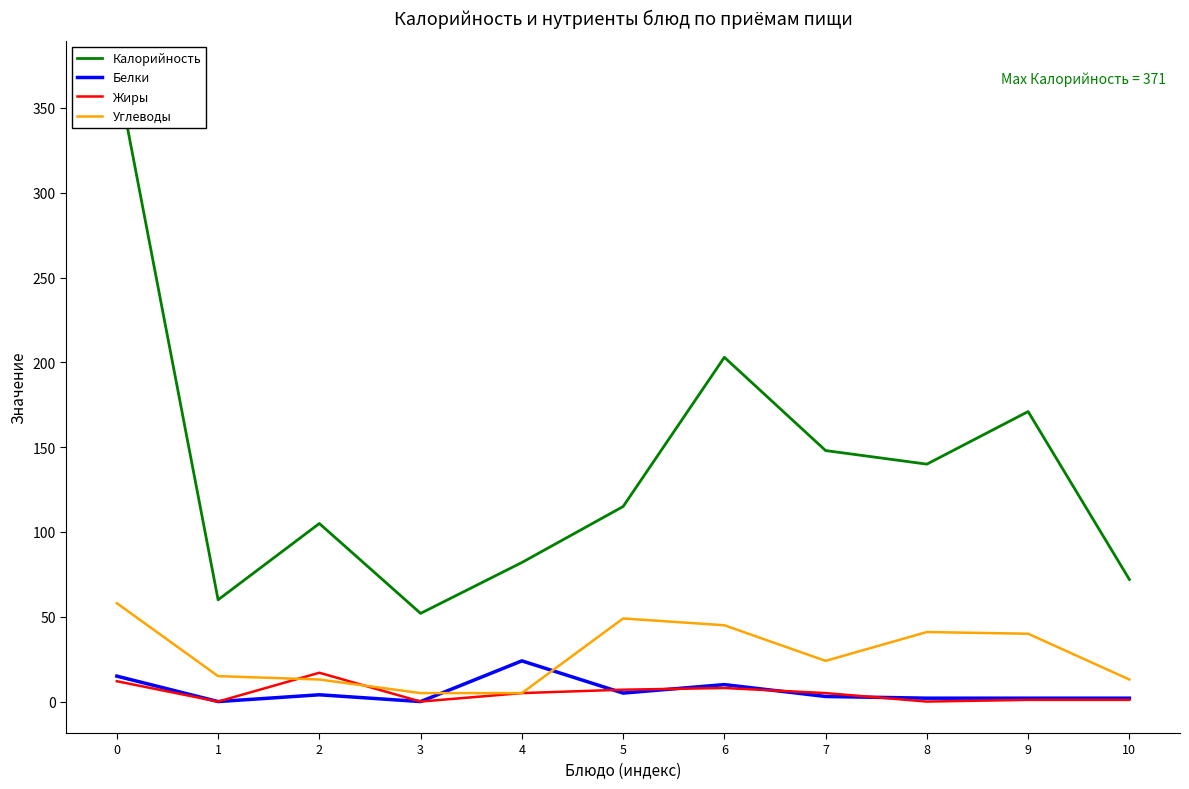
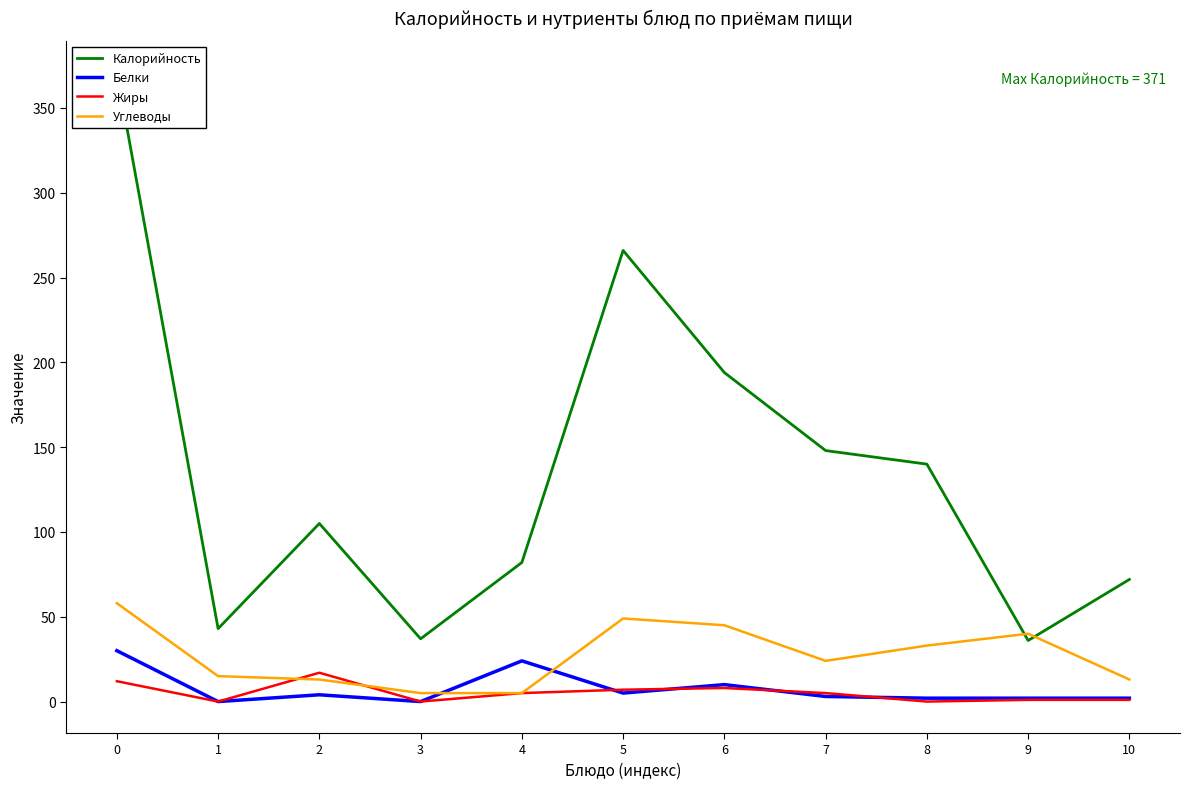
  {
    "Калорийность": {
-     "1": 60,
+     "1": 43,
      "2": 105,
-     "3": 52,
+     "3": 37,
      "4": 82,
-     "5": 115,
-     "6": 203,
+     "5": 266,
+     "6": 194,
      "7": 148,
      "8": 140,
-     "9": 171,
+     "9": 36,
      "10": 72
    },
    "Белки": {
-     "0": 15,
+     "0": 30,
      "2": 4,
      "4": 24,
      "5": 5,
      "6": 10,
      "7": 3,
      "8": 2
    },
    "Жиры": {
      "0": 12,
      "2": 17,
      "5": 7,
      "6": 8,
      "7": 5,
      "8": 0
    },
    "Углеводы": {
      "0": 58,
      "1": 15,
      "2": 13,
      "3": 5,
      "5": 49,
      "6": 45,
      "7": 24,
-     "8": 41,
+     "8": 33,
      "9": 40,
      "10": 13
    }
  }
